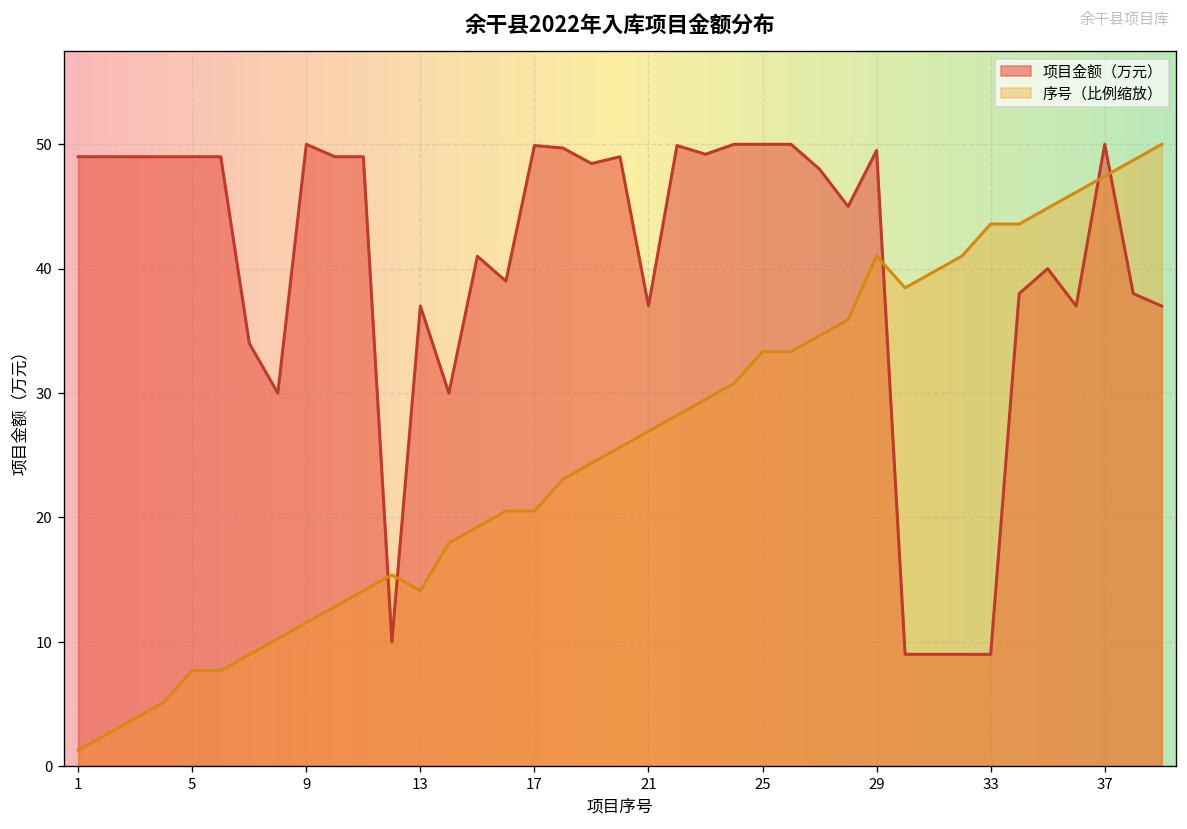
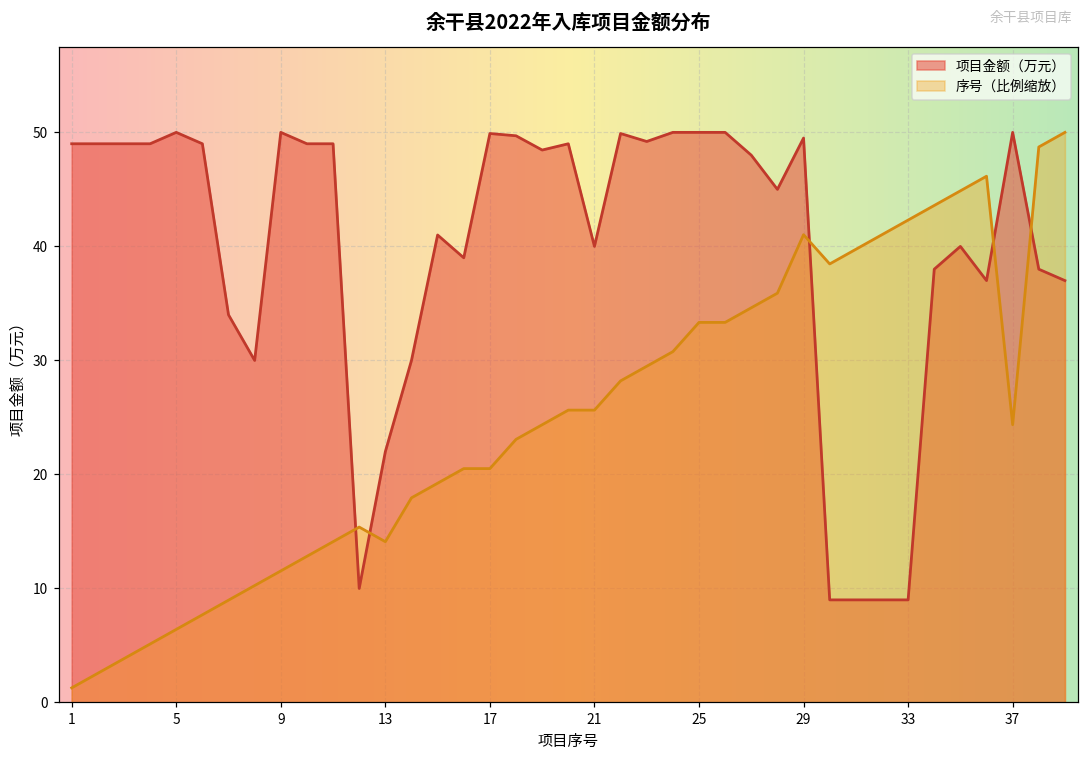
  {
    "项目金额（万元）": {
      "1": 49,
-     "5": 49,
+     "5": 50,
      "9": 50,
-     "13": 37,
+     "13": 22,
      "17": 50,
-     "21": 37,
+     "21": 40,
      "25": 50,
      "29": 49.5,
      "33": 9,
      "37": 50
    },
    "序号（比例缩放）": {
      "1": 1.3,
-     "5": 7.7,
+     "5": 6.4,
      "9": 11.5,
      "13": 14.1,
      "17": 20.5,
-     "21": 26.9,
+     "21": 25.6,
      "25": 33.3,
      "29": 41.0,
-     "33": 43.6,
-     "37": 47.4
+     "33": 42.3,
+     "37": 24.4
    }
  }
